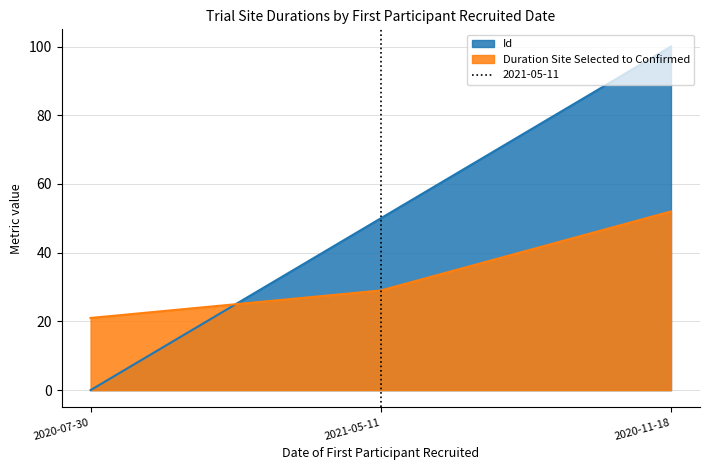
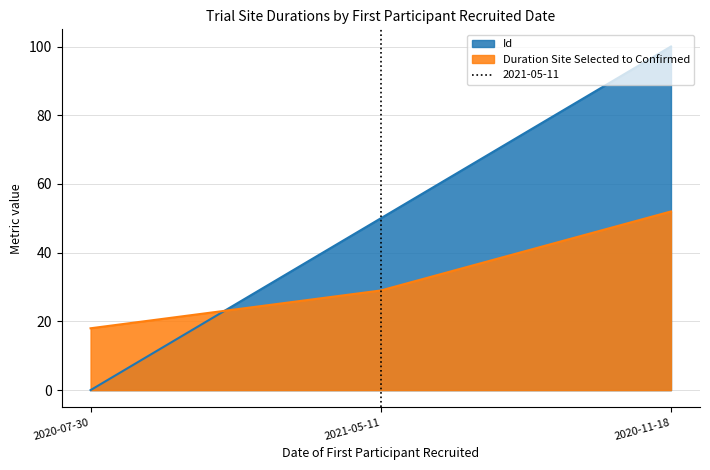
  {
    "Id": {
      "2020-07-30": 0,
      "2021-05-11": 50
    },
    "Duration Site Selected to Confirmed": {
-     "2020-07-30": 21,
+     "2020-07-30": 18,
      "2021-05-11": 29,
      "2020-11-18": 52
    }
  }
